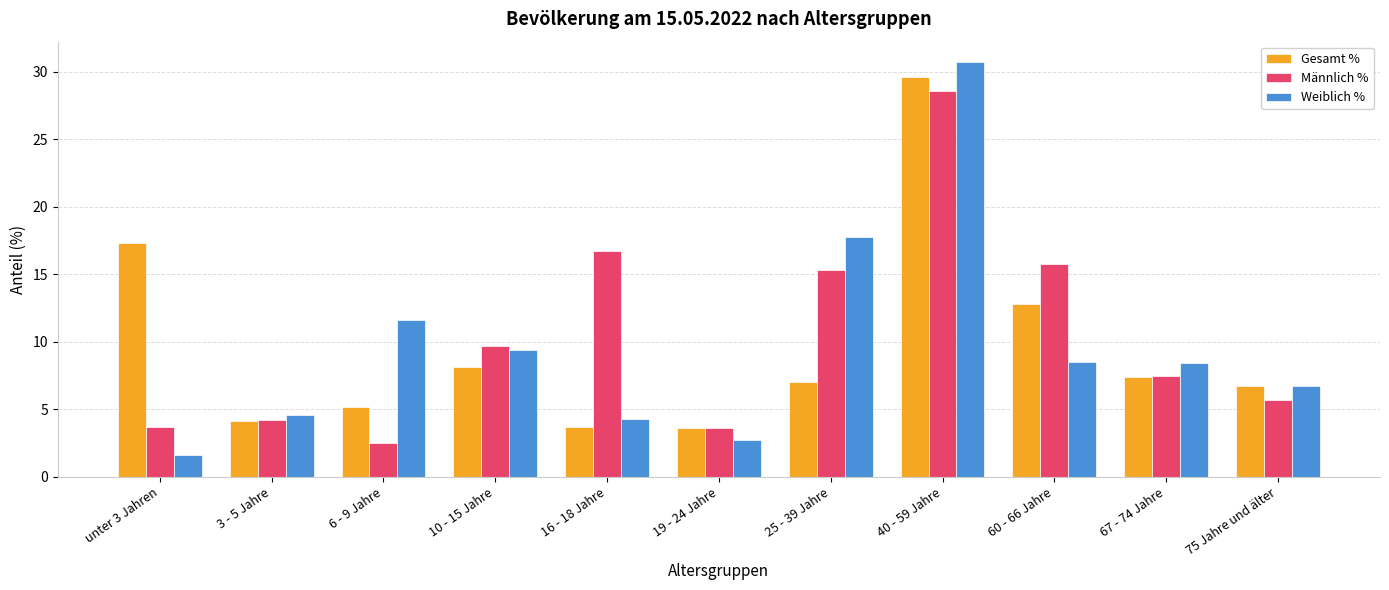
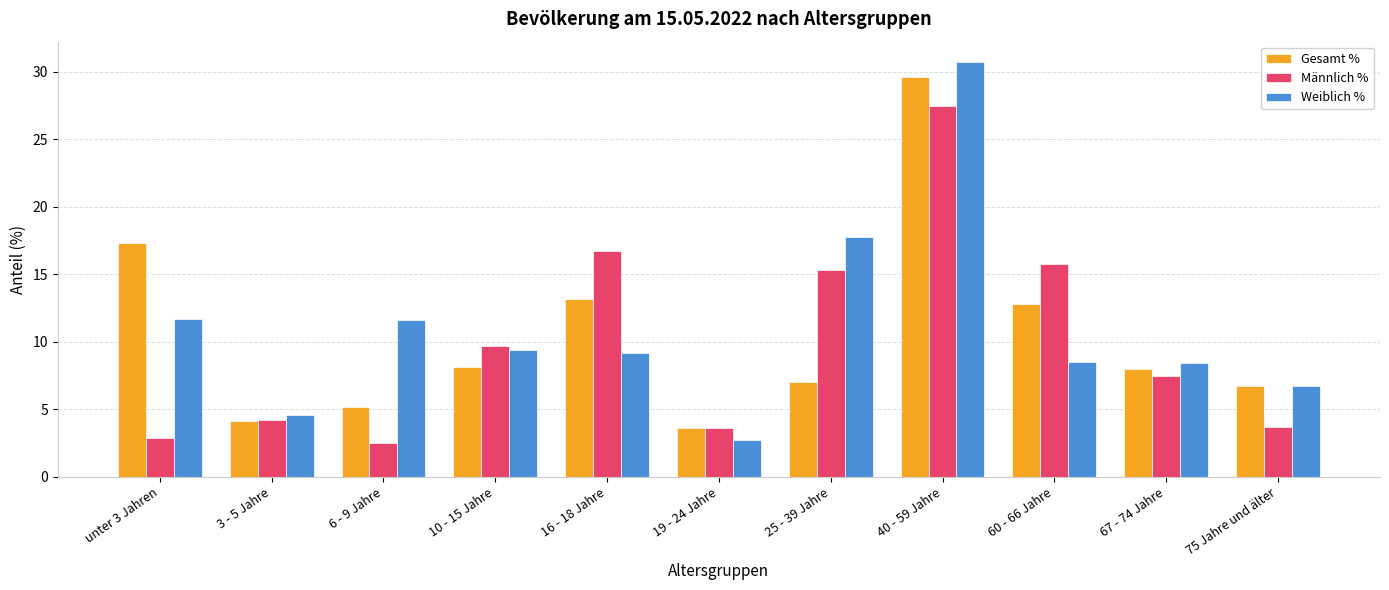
  {
    "Gesamt %": {
      "unter 3 Jahren": 17.3,
      "3 - 5 Jahre": 4.1,
      "6 - 9 Jahre": 5.2,
      "10 - 15 Jahre": 8.1,
-     "16 - 18 Jahre": 3.7,
+     "16 - 18 Jahre": 13.2,
      "19 - 24 Jahre": 3.6,
      "25 - 39 Jahre": 7.0,
      "40 - 59 Jahre": 29.6,
      "60 - 66 Jahre": 12.8,
-     "67 - 74 Jahre": 7.4,
+     "67 - 74 Jahre": 8.0,
      "75 Jahre und älter": 6.7
    },
    "Männlich %": {
-     "unter 3 Jahren": 3.7,
+     "unter 3 Jahren": 2.9,
      "3 - 5 Jahre": 4.2,
      "6 - 9 Jahre": 2.5,
      "10 - 15 Jahre": 9.7,
      "16 - 18 Jahre": 16.7,
      "19 - 24 Jahre": 3.6,
      "25 - 39 Jahre": 15.3,
-     "40 - 59 Jahre": 28.6,
+     "40 - 59 Jahre": 27.5,
      "60 - 66 Jahre": 15.8,
      "67 - 74 Jahre": 7.5,
-     "75 Jahre und älter": 5.7
+     "75 Jahre und älter": 3.7
    },
    "Weiblich %": {
-     "unter 3 Jahren": 1.6,
+     "unter 3 Jahren": 11.7,
      "3 - 5 Jahre": 4.6,
      "6 - 9 Jahre": 11.6,
      "10 - 15 Jahre": 9.4,
-     "16 - 18 Jahre": 4.3,
+     "16 - 18 Jahre": 9.2,
      "19 - 24 Jahre": 2.7,
      "25 - 39 Jahre": 17.8,
      "40 - 59 Jahre": 30.7,
      "60 - 66 Jahre": 8.5,
      "67 - 74 Jahre": 8.4,
      "75 Jahre und älter": 6.7
    }
  }
